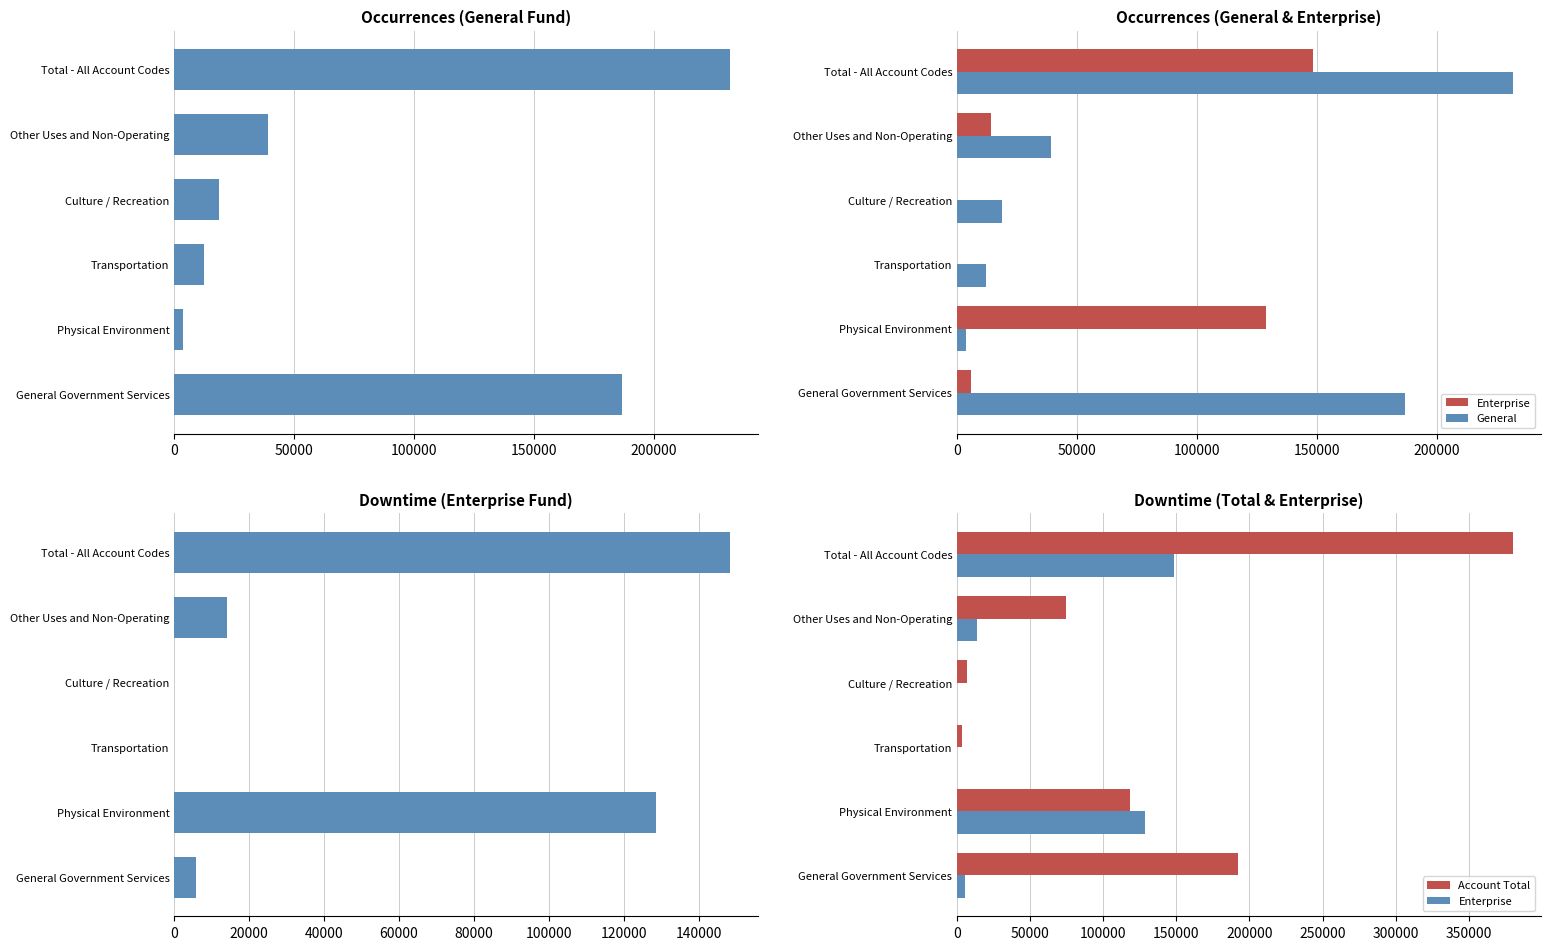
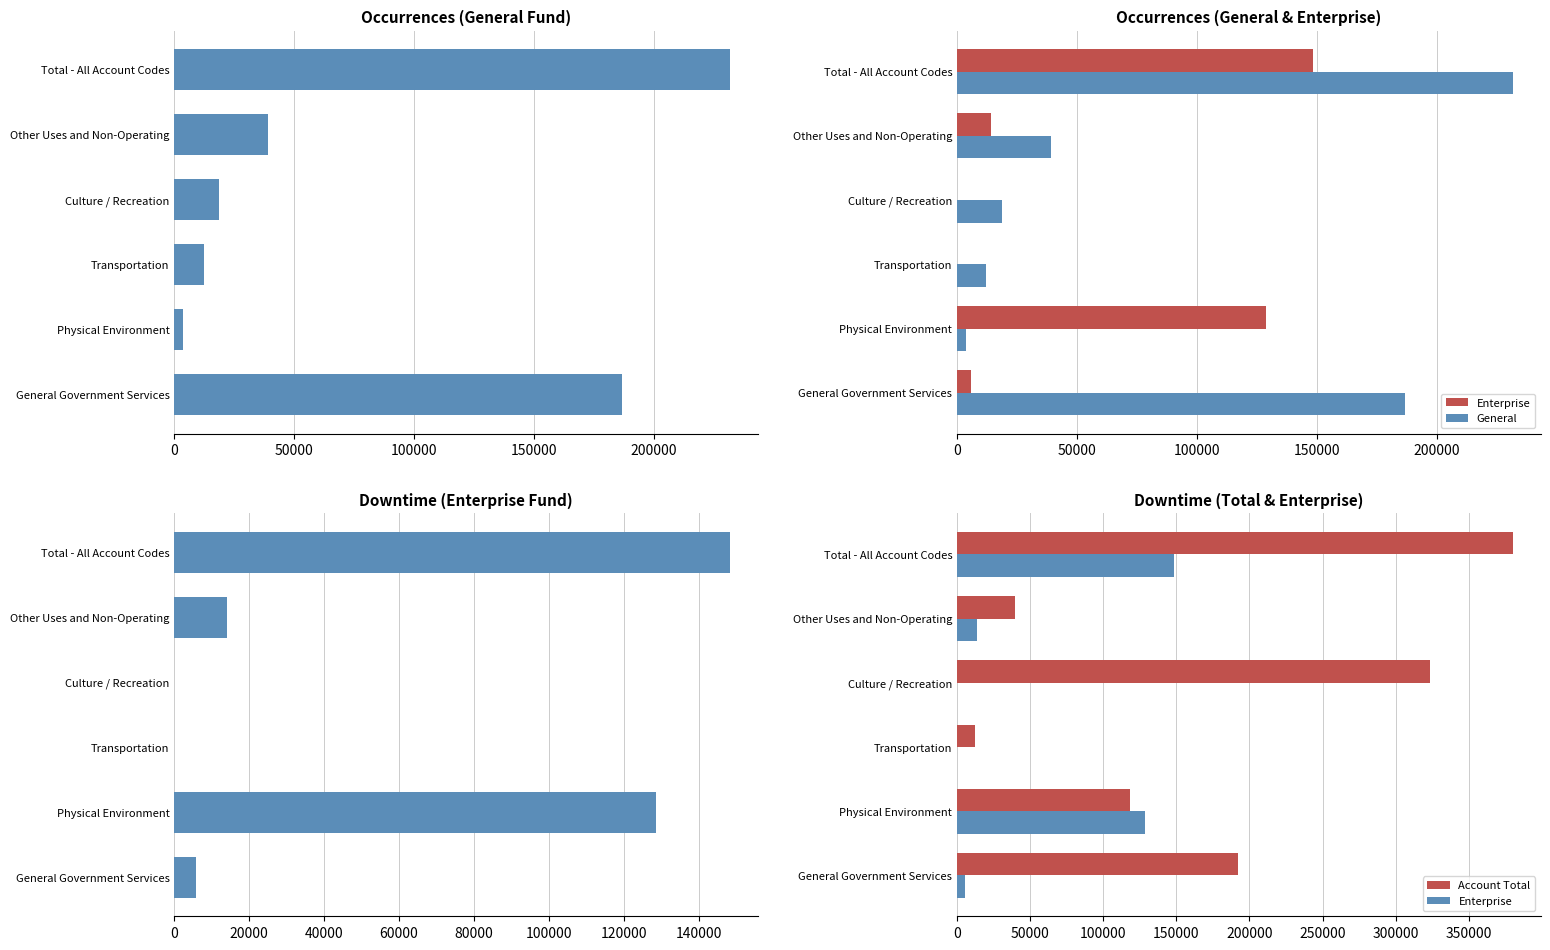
  {
    "Occurrences (General Fund)": {
      "Total - All Account Codes": 232000,
      "Other Uses and Non-Operating": 39000,
      "Culture / Recreation": 19000,
      "Transportation": 12000,
      "Physical Environment": 4000,
      "General Government Services": 187000
    },
    "Occurrences (General & Enterprise)": {
      "General": {
        "Total - All Account Codes": 232000,
        "Other Uses and Non-Operating": 39000,
        "Culture / Recreation": 19000,
        "Transportation": 12000,
        "Physical Environment": 4000,
        "General Government Services": 187000
      }
    },
    "Downtime (Enterprise Fund)": {
      "Total - All Account Codes": 148000,
      "Other Uses and Non-Operating": 14000,
      "Culture / Recreation": 0,
      "Transportation": 0,
      "Physical Environment": 129000,
      "General Government Services": 6000
    },
    "Downtime (Total & Enterprise)": {
      "Account Total": {
        "Total - All Account Codes": 380000,
-       "Other Uses and Non-Operating": 74000,
-       "Culture / Recreation": 7000,
-       "Transportation": 3000,
+       "Other Uses and Non-Operating": 40000,
+       "Culture / Recreation": 324000,
+       "Transportation": 12000,
        "Physical Environment": 118000,
        "General Government Services": 193000
      },
      "Enterprise": {
        "Total - All Account Codes": 148000,
        "Other Uses and Non-Operating": 14000,
        "Culture / Recreation": 0,
        "Transportation": 0,
        "Physical Environment": 129000,
        "General Government Services": 6000
      }
    }
  }
